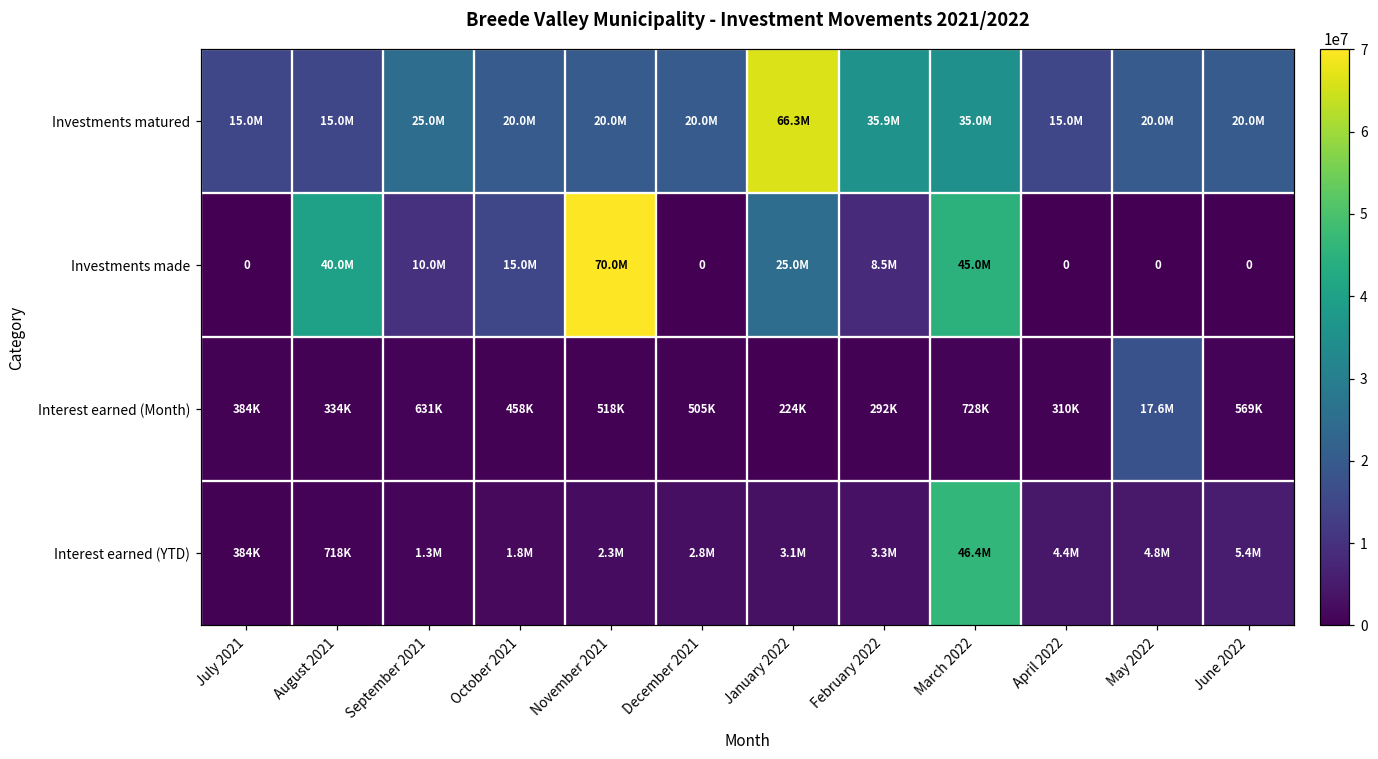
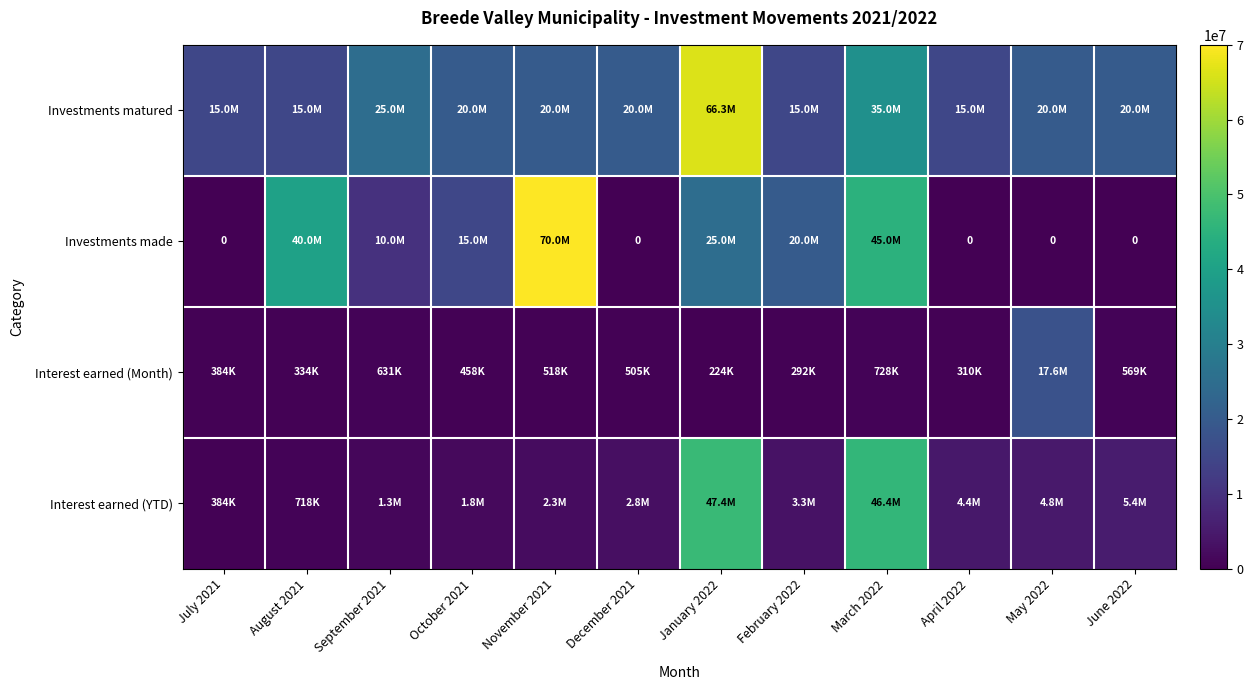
  {
    "Investments matured": {
      "July 2021": "15.0M",
      "August 2021": "15.0M",
      "September 2021": "25.0M",
      "October 2021": "20.0M",
      "November 2021": "20.0M",
      "December 2021": "20.0M",
      "January 2022": "66.3M",
-     "February 2022": "35.9M",
+     "February 2022": "15.0M",
      "March 2022": "35.0M",
      "April 2022": "15.0M",
      "May 2022": "20.0M",
      "June 2022": "20.0M"
    },
    "Investments made": {
      "July 2021": "0",
      "August 2021": "40.0M",
      "September 2021": "10.0M",
      "October 2021": "15.0M",
      "November 2021": "70.0M",
      "December 2021": "0",
      "January 2022": "25.0M",
-     "February 2022": "8.5M",
+     "February 2022": "20.0M",
      "March 2022": "45.0M",
      "April 2022": "0",
      "May 2022": "0",
      "June 2022": "0"
    },
    "Interest earned (Month)": {
      "July 2021": "384K",
      "August 2021": "334K",
      "September 2021": "631K",
      "October 2021": "458K",
      "November 2021": "518K",
      "December 2021": "505K",
      "January 2022": "224K",
      "February 2022": "292K",
      "March 2022": "728K",
      "April 2022": "310K",
      "May 2022": "17.6M",
      "June 2022": "569K"
    },
    "Interest earned (YTD)": {
      "July 2021": "384K",
      "August 2021": "718K",
      "September 2021": "1.3M",
      "October 2021": "1.8M",
      "November 2021": "2.3M",
      "December 2021": "2.8M",
-     "January 2022": "3.1M",
+     "January 2022": "47.4M",
      "February 2022": "3.3M",
      "March 2022": "46.4M",
      "April 2022": "4.4M",
      "May 2022": "4.8M",
      "June 2022": "5.4M"
    }
  }
